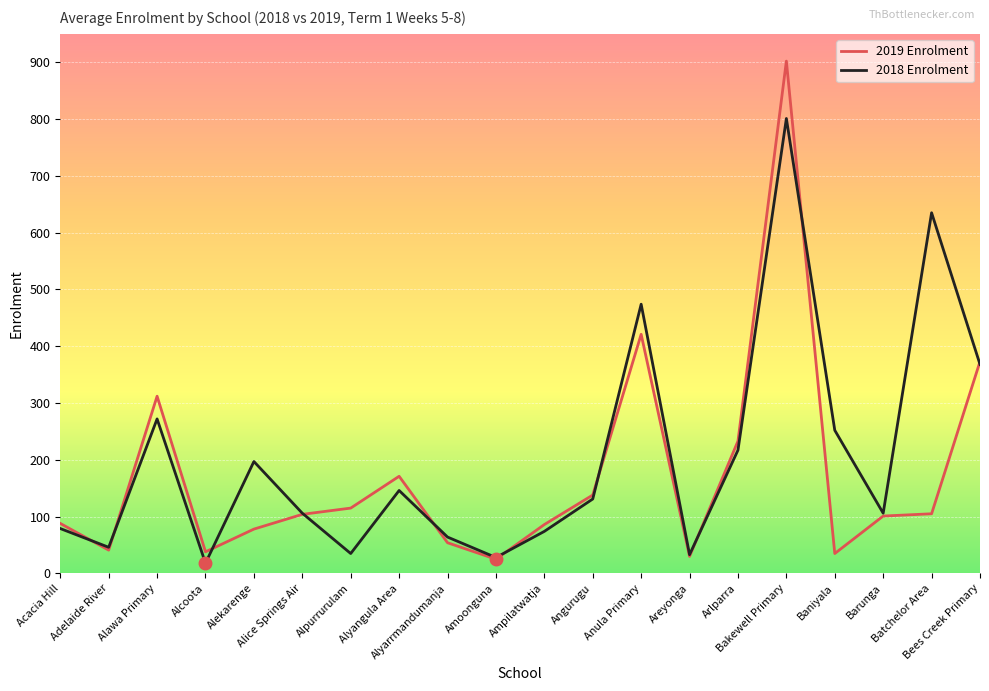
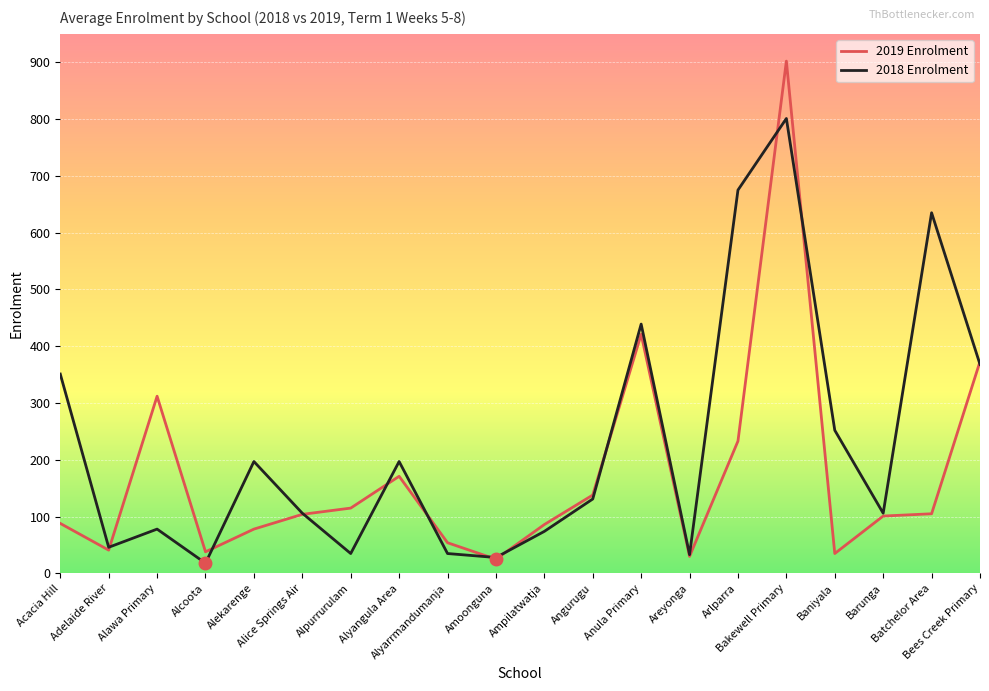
  {
    "2018 Enrolment": {
-     "Acacia Hill": 80,
+     "Acacia Hill": 350,
      "Adelaide River": 50,
-     "Alawa Primary": 270,
+     "Alawa Primary": 80,
      "Alekarenge": 200,
      "Alpurrurulam": 40,
-     "Alyangula Area": 150,
-     "Alyarrmandumanja": 60,
+     "Alyangula Area": 200,
+     "Alyarrmandumanja": 40,
      "Ampilatwatja": 70,
      "Angurugu": 130,
-     "Anula Primary": 470,
-     "Arlparra": 220,
+     "Anula Primary": 440,
+     "Arlparra": 680,
      "Bakewell Primary": 800,
      "Baniyala": 250,
      "Barunga": 110,
      "Batchelor Area": 640,
      "Bees Creek Primary": 370
    }
  }
